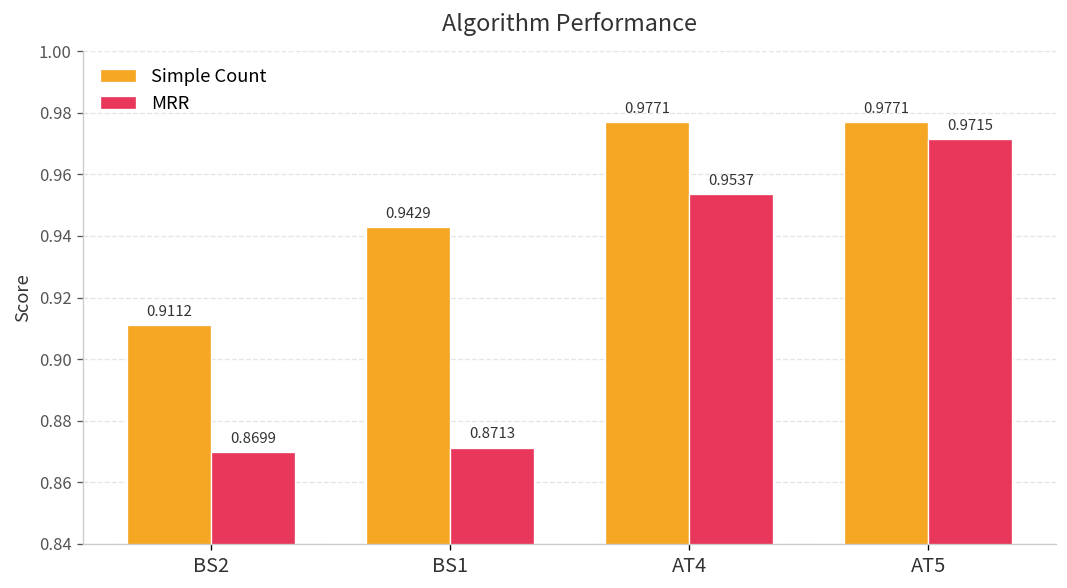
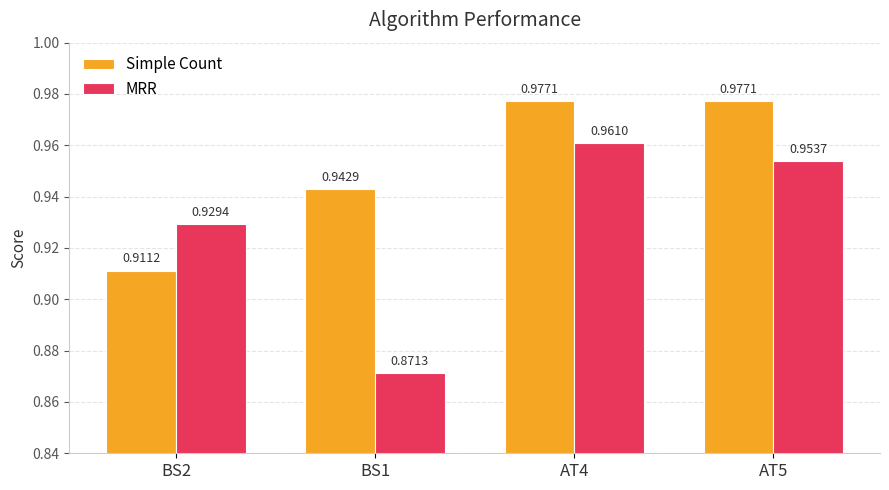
  {
    "Simple Count": {
      "BS2": 0.9112,
      "BS1": 0.9429,
      "AT4": 0.9771,
      "AT5": 0.9771
    },
    "MRR": {
-     "BS2": 0.8699,
+     "BS2": 0.9294,
      "BS1": 0.8713,
-     "AT4": 0.9537,
-     "AT5": 0.9715
+     "AT4": 0.9610,
+     "AT5": 0.9537
    }
  }
